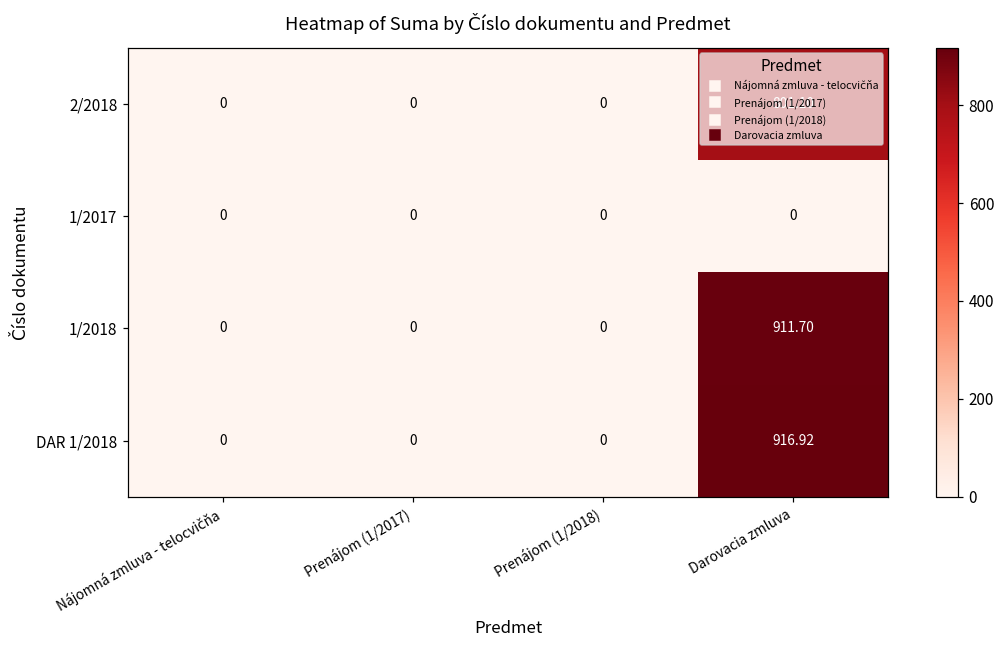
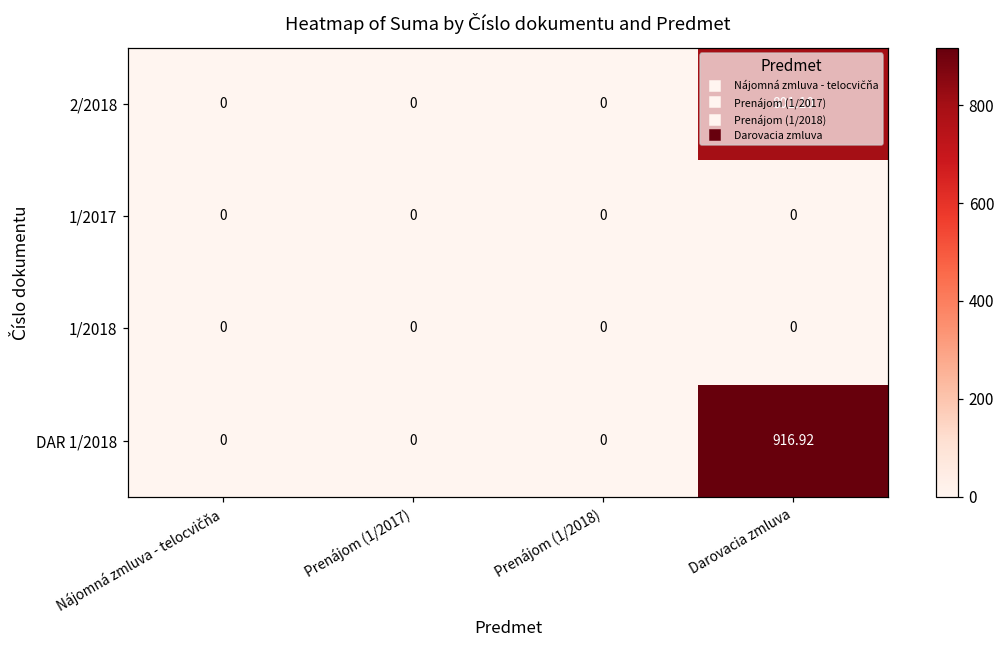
  {
    "2/2018": {
      "Nájomná zmluva - telocvičňa": 0,
      "Prenájom (1/2017)": 0,
      "Prenájom (1/2018)": 0
    },
    "1/2017": {
      "Nájomná zmluva - telocvičňa": 0,
      "Prenájom (1/2017)": 0,
      "Prenájom (1/2018)": 0,
      "Darovacia zmluva": 0
    },
    "1/2018": {
      "Nájomná zmluva - telocvičňa": 0,
      "Prenájom (1/2017)": 0,
      "Prenájom (1/2018)": 0,
-     "Darovacia zmluva": 911.70
+     "Darovacia zmluva": 0
    },
    "DAR 1/2018": {
      "Nájomná zmluva - telocvičňa": 0,
      "Prenájom (1/2017)": 0,
      "Prenájom (1/2018)": 0,
      "Darovacia zmluva": 916.92
    }
  }
